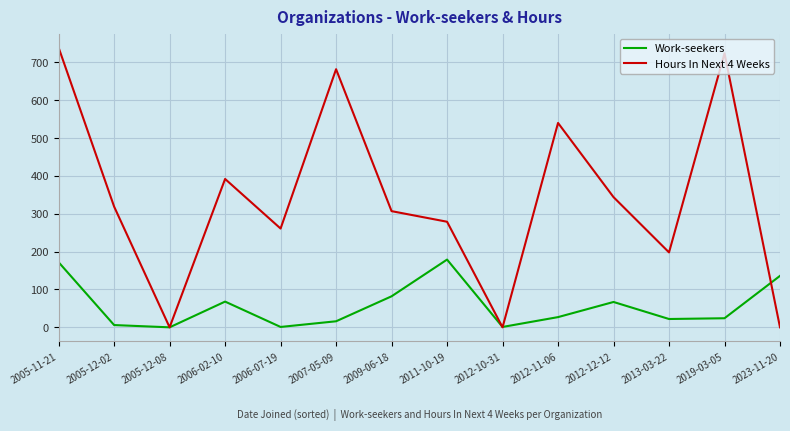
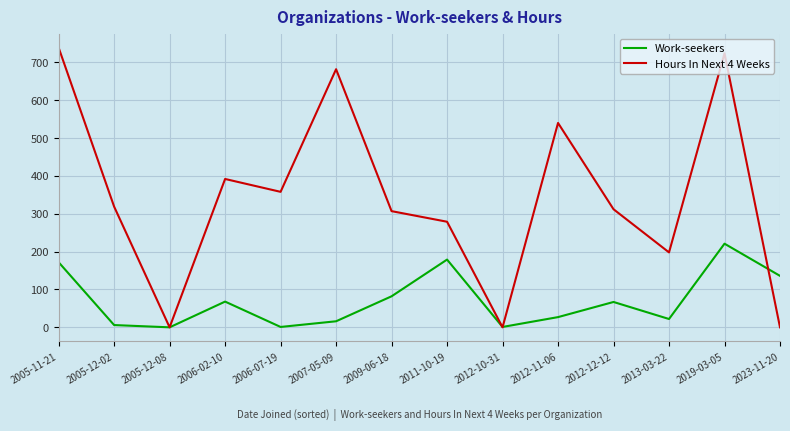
  {
    "Work-seekers": {
      "2005-11-21": 170,
      "2005-12-02": 10,
      "2006-02-10": 70,
      "2006-07-19": 0,
      "2007-05-09": 20,
      "2009-06-18": 80,
      "2011-10-19": 180,
      "2012-11-06": 30,
      "2012-12-12": 70,
      "2013-03-22": 20,
-     "2019-03-05": 20,
+     "2019-03-05": 220,
      "2023-11-20": 140
    },
    "Hours In Next 4 Weeks": {
      "2005-11-21": 740,
      "2005-12-02": 320,
      "2006-02-10": 390,
-     "2006-07-19": 260,
+     "2006-07-19": 360,
      "2007-05-09": 680,
      "2009-06-18": 310,
      "2011-10-19": 280,
      "2012-11-06": 540,
-     "2012-12-12": 340,
+     "2012-12-12": 310,
      "2013-03-22": 200,
      "2023-11-20": 0
    }
  }
